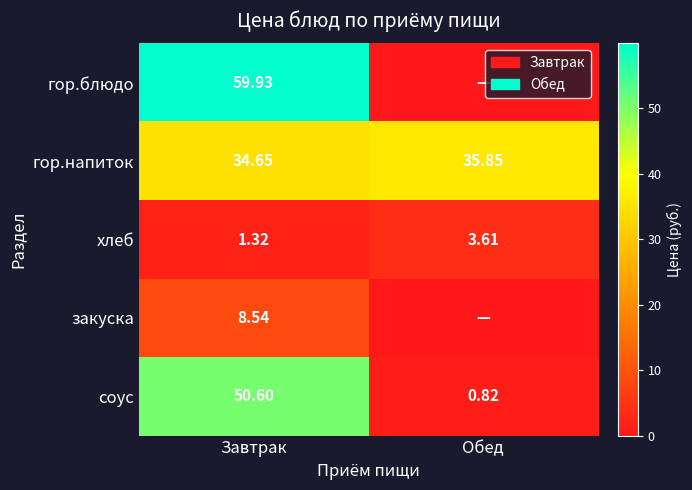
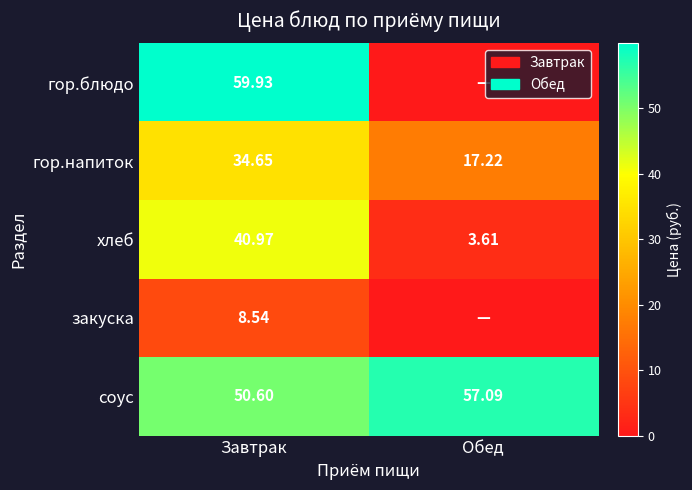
  {
    "гор.блюдо": {
      "Завтрак": 59.93
    },
    "гор.напиток": {
      "Завтрак": 34.65,
-     "Обед": 35.85
+     "Обед": 17.22
    },
    "хлеб": {
-     "Завтрак": 1.32,
+     "Завтрак": 40.97,
      "Обед": 3.61
    },
    "закуска": {
      "Завтрак": 8.54
    },
    "соус": {
      "Завтрак": 50.60,
-     "Обед": 0.82
+     "Обед": 57.09
    }
  }
